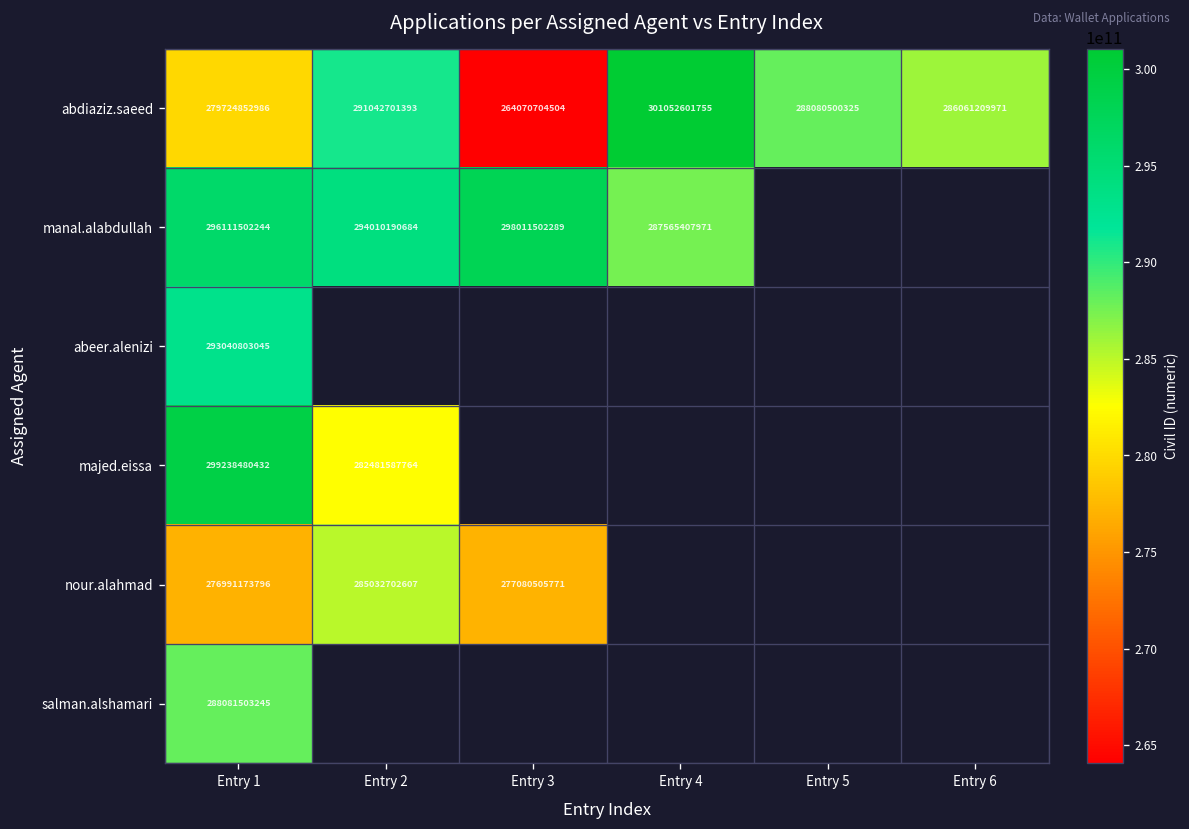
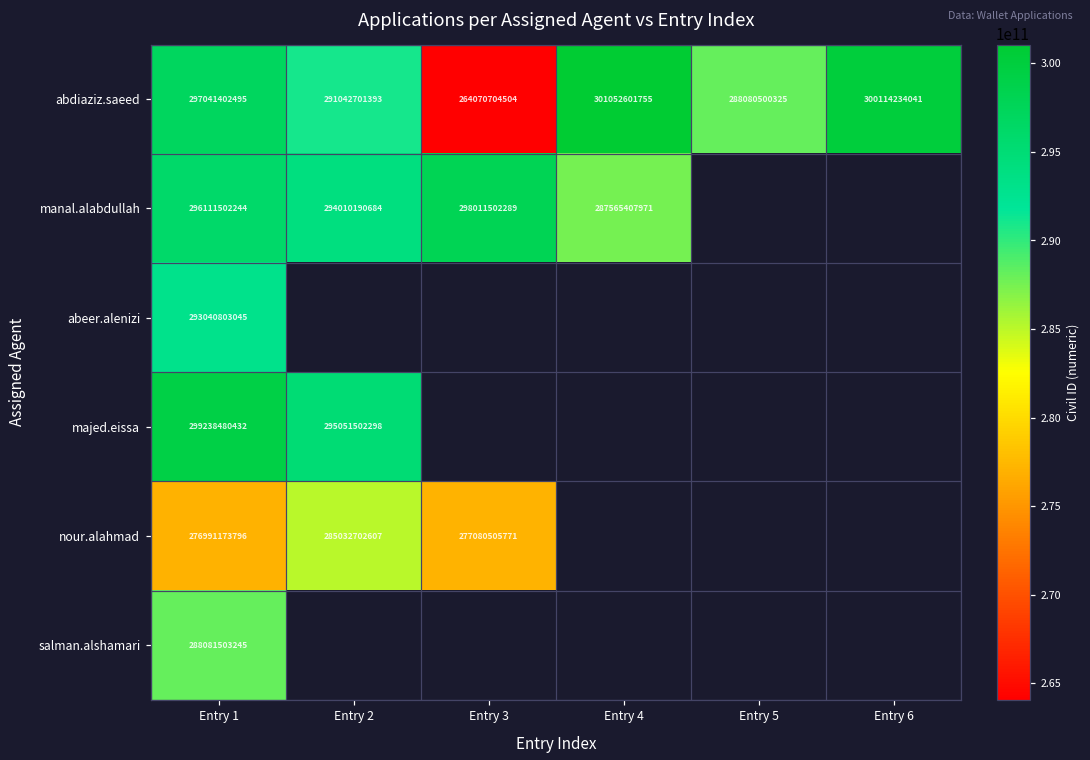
  {
    "abdiaziz.saeed": {
-     "Entry 1": 279724852986,
+     "Entry 1": 297041402495,
      "Entry 2": 291042701393,
      "Entry 3": 264070704504,
      "Entry 4": 301052601755,
      "Entry 5": 288080500325,
-     "Entry 6": 286061209971
+     "Entry 6": 300114234041
    },
    "manal.alabdullah": {
      "Entry 1": 296111502244,
      "Entry 2": 294010190684,
      "Entry 3": 298011502289,
      "Entry 4": 287565407971
    },
    "abeer.alenizi": {
      "Entry 1": 293040803045
    },
    "majed.eissa": {
      "Entry 1": 299238480432,
-     "Entry 2": 282481587764
+     "Entry 2": 295051502298
    },
    "nour.alahmad": {
      "Entry 1": 276991173796,
      "Entry 2": 285032702607,
      "Entry 3": 277080505771
    },
    "salman.alshamari": {
      "Entry 1": 288081503245
    }
  }
